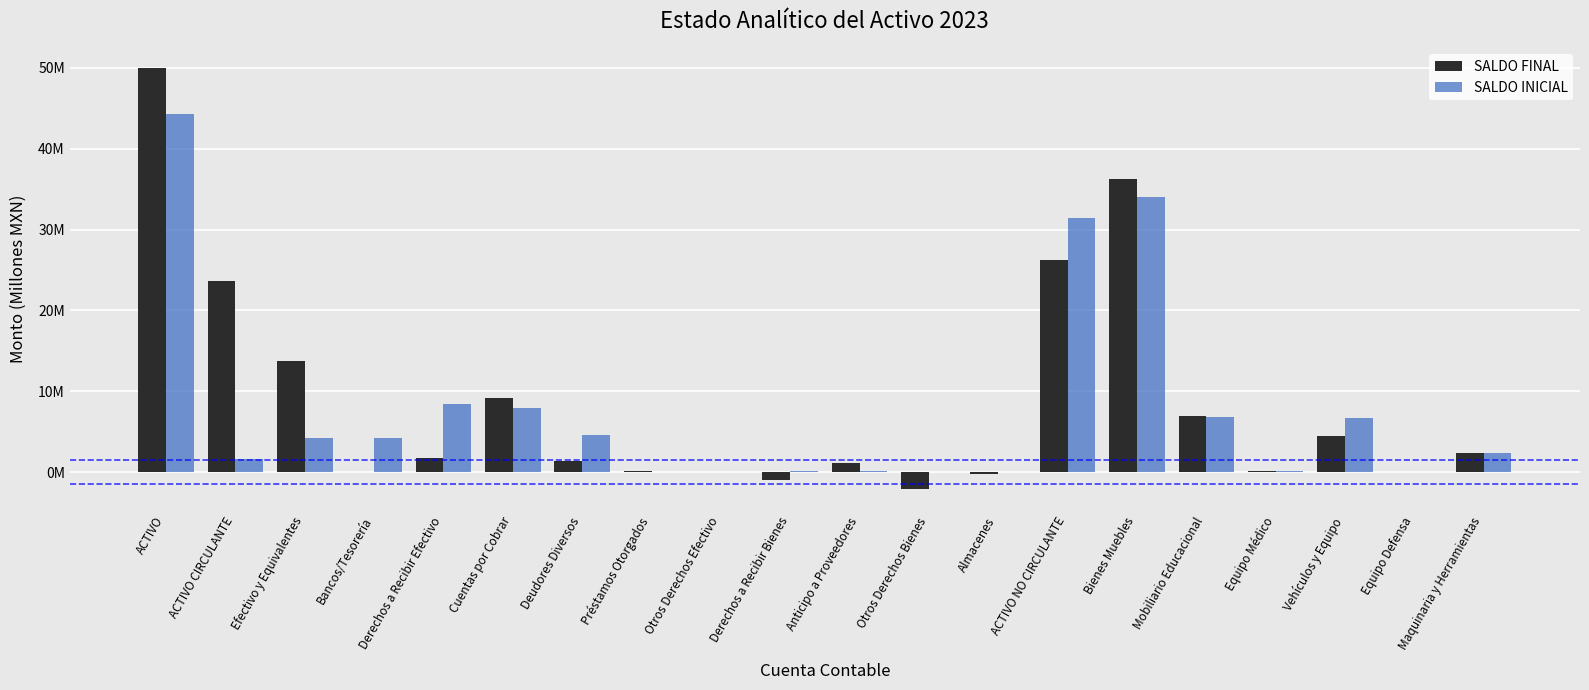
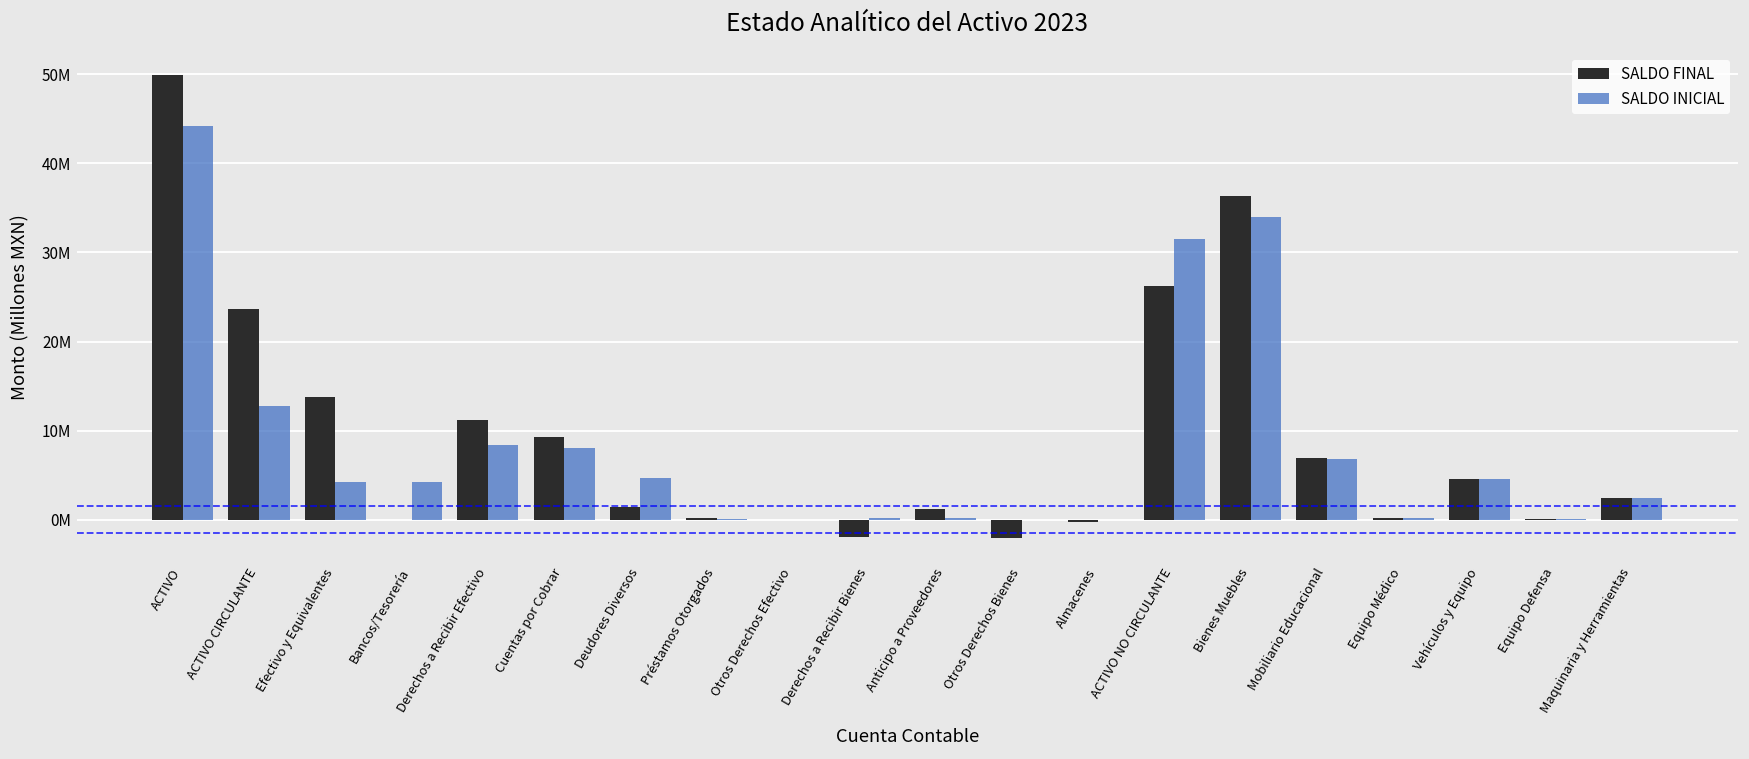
  {
    "SALDO FINAL": {
      "ACTIVO": 50000000,
      "ACTIVO CIRCULANTE": 24000000,
      "Efectivo y Equivalentes": 14000000,
      "Bancos/Tesorería": 0,
-     "Derechos a Recibir Efectivo": 2000000,
+     "Derechos a Recibir Efectivo": 11000000,
      "Cuentas por Cobrar": 9000000,
      "Deudores Diversos": 1000000,
      "Otros Derechos Efectivo": 0,
-     "Derechos a Recibir Bienes": -1000000,
+     "Derechos a Recibir Bienes": -2000000,
      "Anticipo a Proveedores": 1000000,
      "Otros Derechos Bienes": -2000000,
      "ACTIVO NO CIRCULANTE": 26000000,
      "Bienes Muebles": 36000000,
      "Mobiliario Educacional": 7000000,
      "Vehículos y Equipo": 5000000,
      "Maquinaria y Herramientas": 2000000
    },
    "SALDO INICIAL": {
      "ACTIVO": 44000000,
-     "ACTIVO CIRCULANTE": 2000000,
+     "ACTIVO CIRCULANTE": 13000000,
      "Efectivo y Equivalentes": 4000000,
      "Bancos/Tesorería": 4000000,
      "Derechos a Recibir Efectivo": 8000000,
      "Cuentas por Cobrar": 8000000,
      "Deudores Diversos": 5000000,
      "Otros Derechos Efectivo": 0,
      "Otros Derechos Bienes": 0,
      "Almacenes": 0,
      "ACTIVO NO CIRCULANTE": 31000000,
      "Bienes Muebles": 34000000,
      "Mobiliario Educacional": 7000000,
-     "Vehículos y Equipo": 7000000,
+     "Vehículos y Equipo": 5000000,
      "Maquinaria y Herramientas": 2000000
    }
  }
